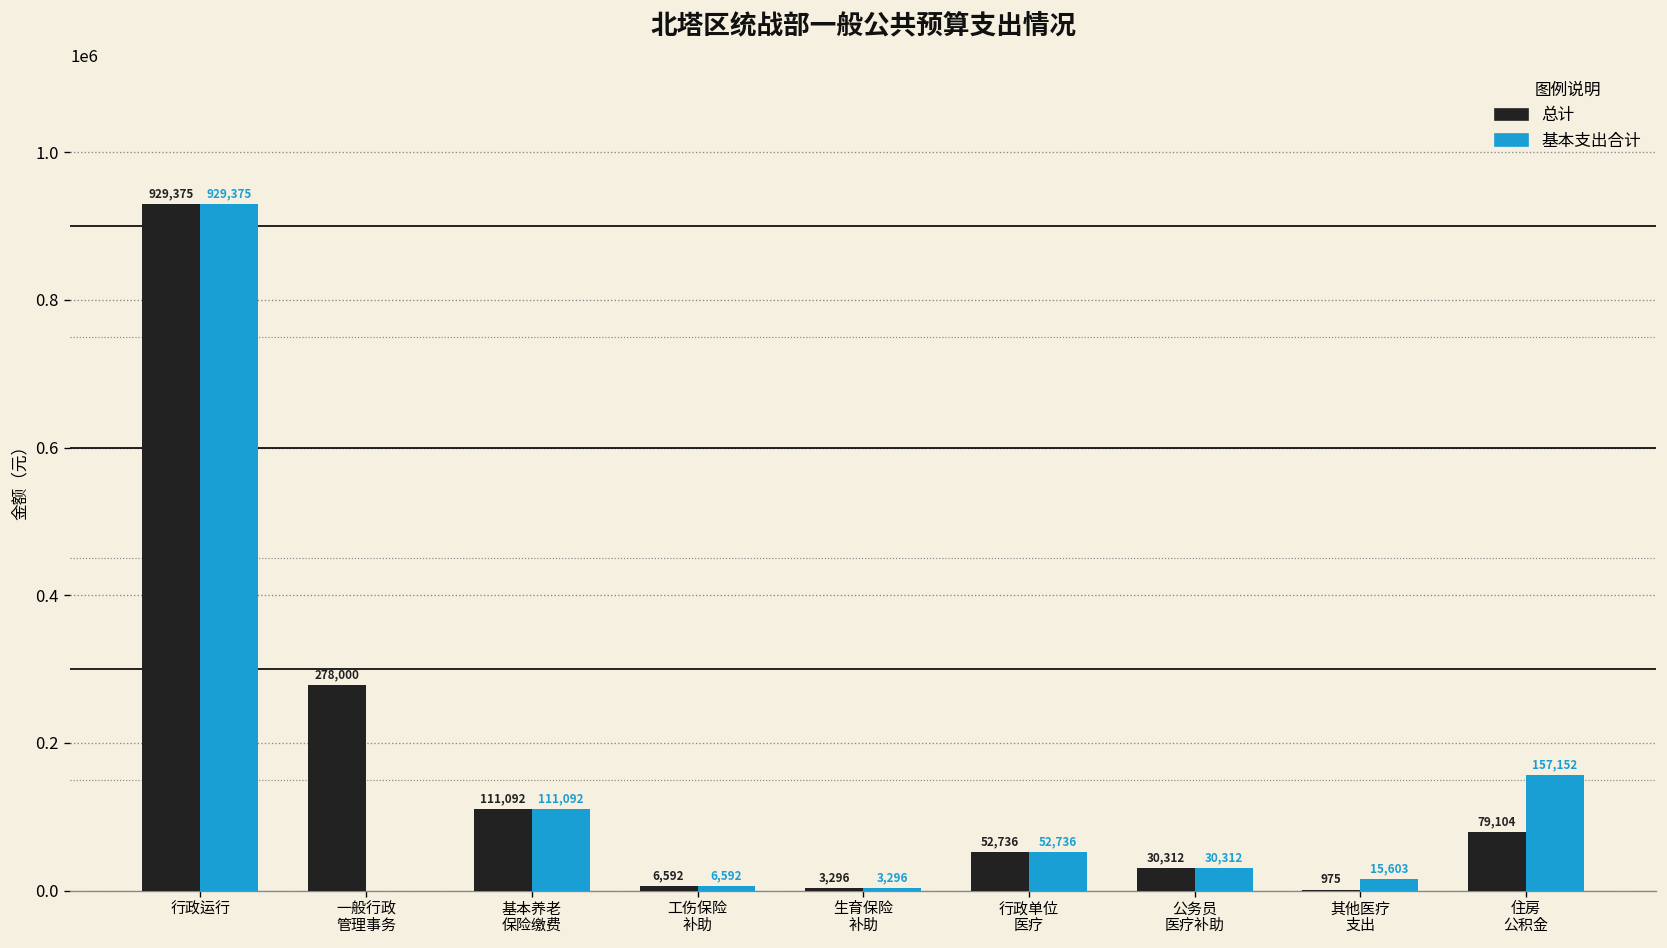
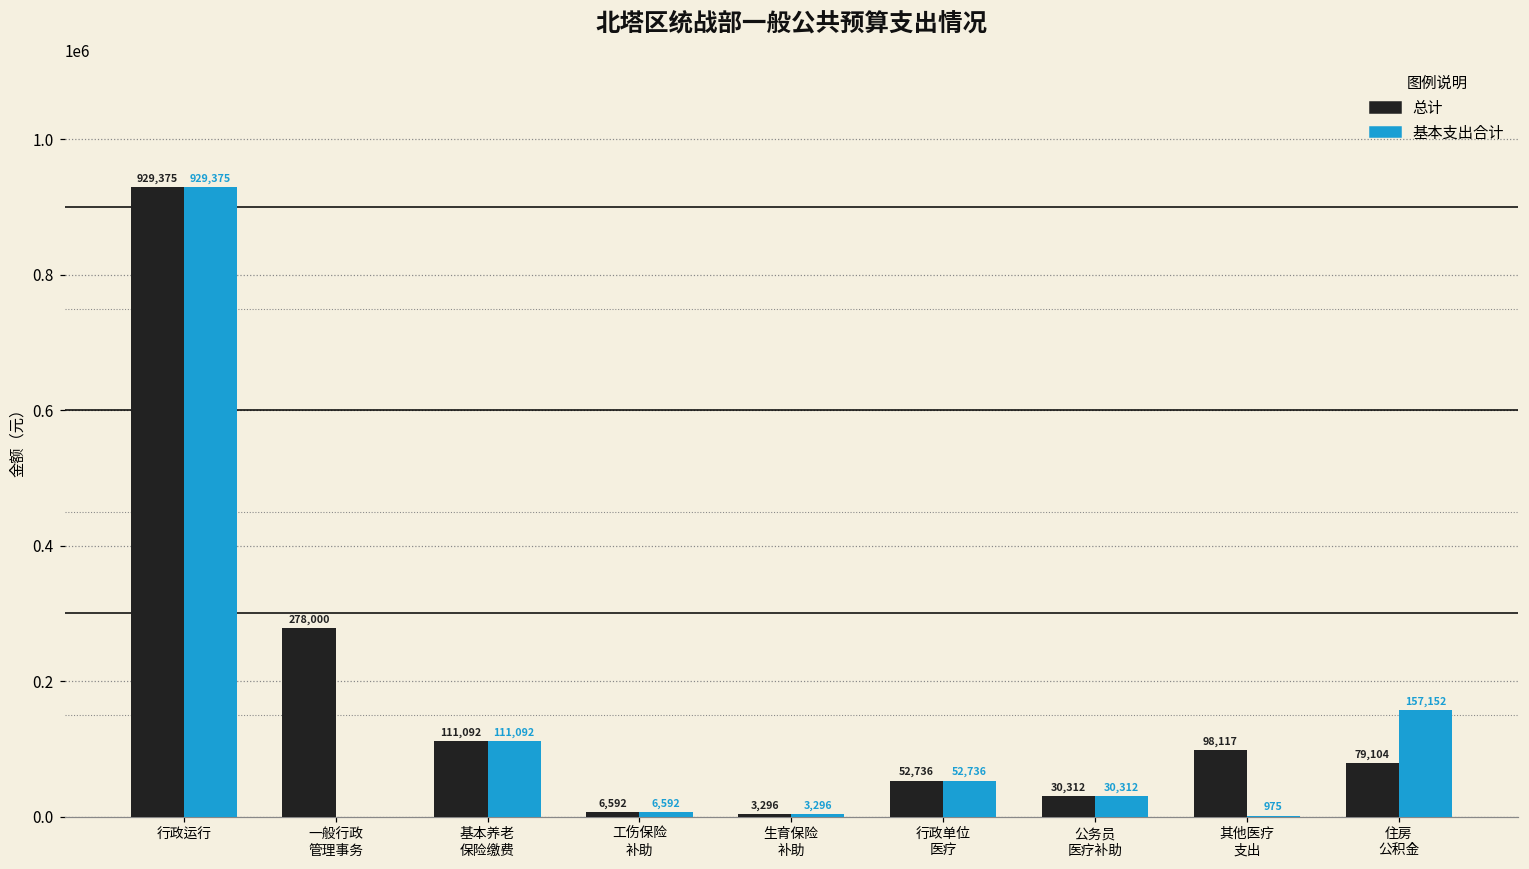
  {
    "总计": {
      "行政运行": "929,375",
      "一般行政 管理事务": "278,000",
      "基本养老 保险缴费": "111,092",
      "工伤保险 补助": "6,592",
      "生育保险 补助": "3,296",
      "行政单位 医疗": "52,736",
      "公务员 医疗补助": "30,312",
-     "其他医疗 支出": "975",
+     "其他医疗 支出": "98,117",
      "住房 公积金": "79,104"
    },
    "基本支出合计": {
      "行政运行": "929,375",
      "基本养老 保险缴费": "111,092",
      "工伤保险 补助": "6,592",
      "生育保险 补助": "3,296",
      "行政单位 医疗": "52,736",
      "公务员 医疗补助": "30,312",
-     "其他医疗 支出": "15,603",
+     "其他医疗 支出": "975",
      "住房 公积金": "157,152"
    }
  }
